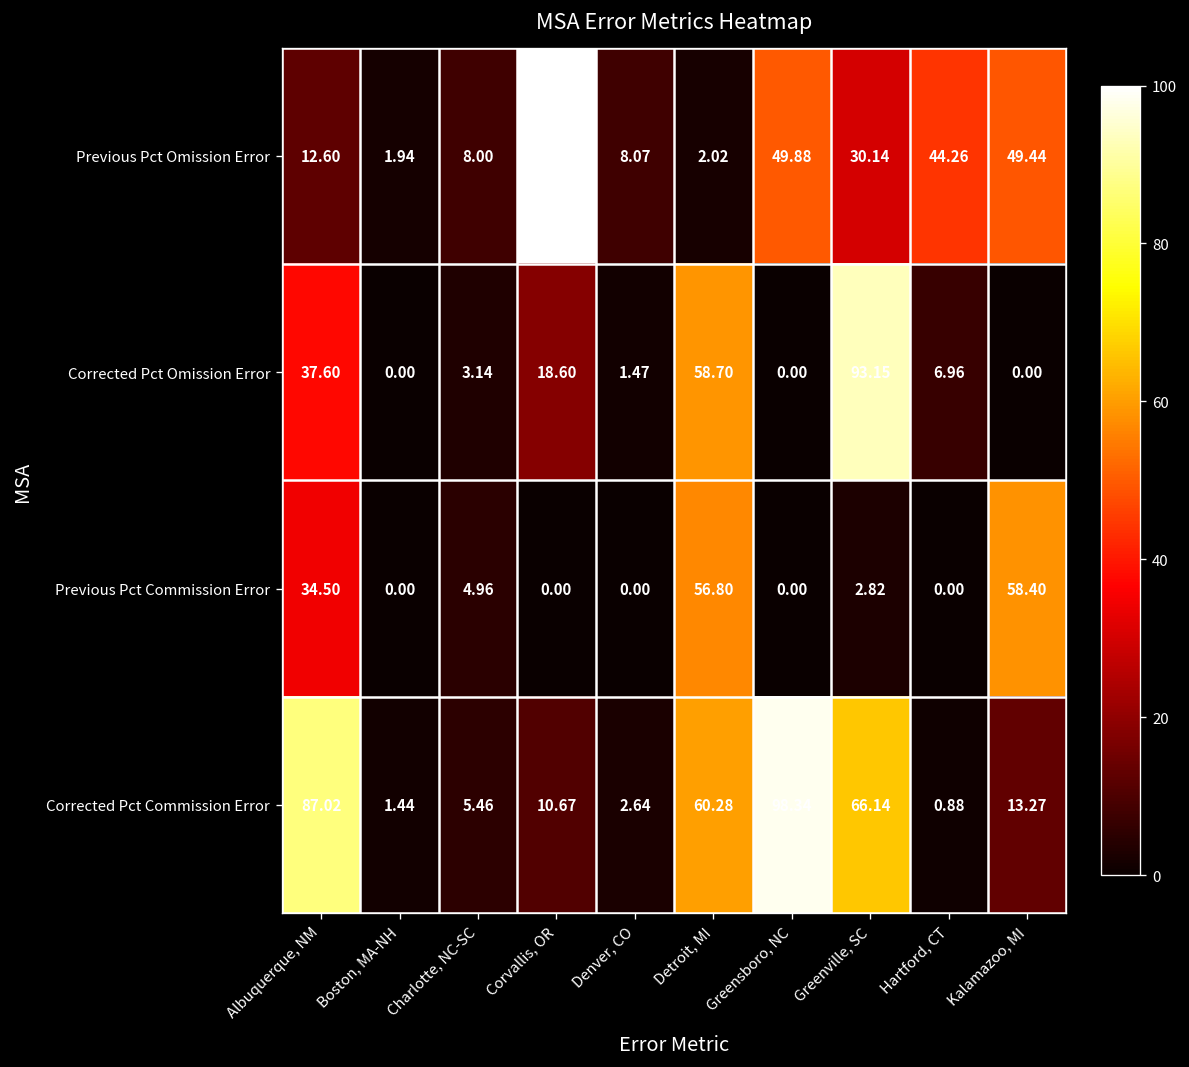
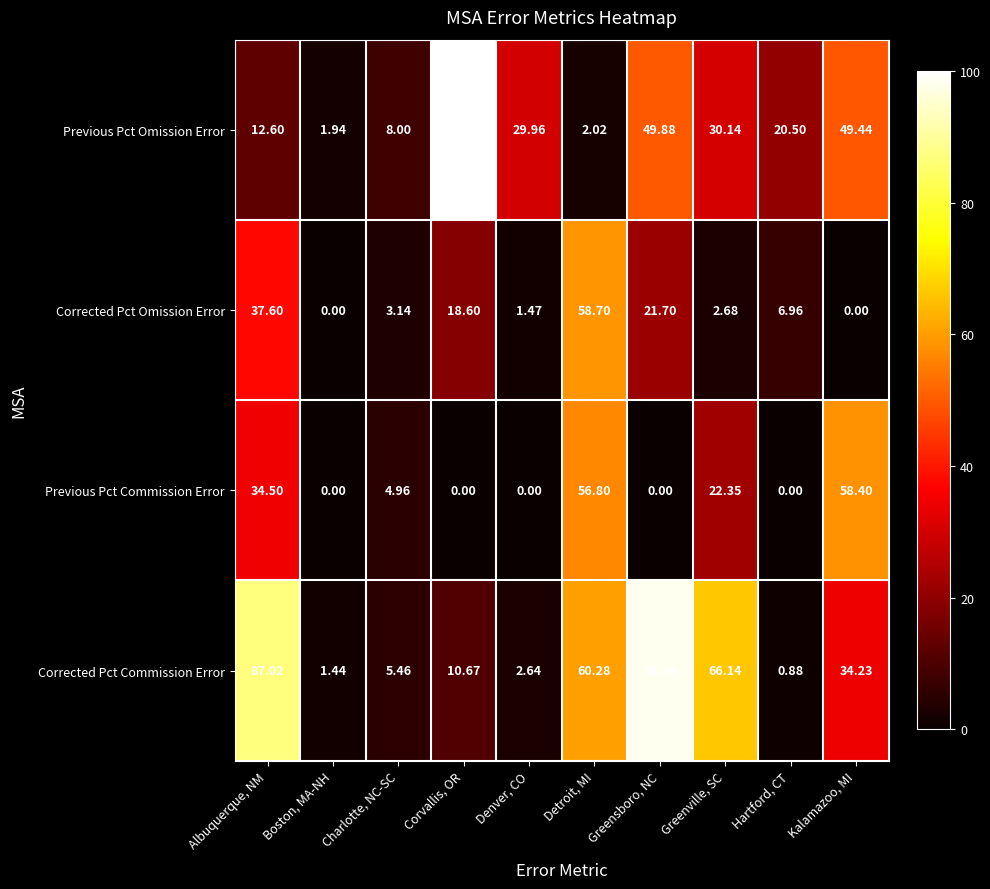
  {
    "Previous Pct Omission Error": {
      "Albuquerque, NM": 12.60,
      "Boston, MA-NH": 1.94,
      "Charlotte, NC-SC": 8.00,
-     "Denver, CO": 8.07,
+     "Denver, CO": 29.96,
      "Detroit, MI": 2.02,
      "Greensboro, NC": 49.88,
      "Greenville, SC": 30.14,
-     "Hartford, CT": 44.26,
+     "Hartford, CT": 20.50,
      "Kalamazoo, MI": 49.44
    },
    "Corrected Pct Omission Error": {
      "Albuquerque, NM": 37.60,
      "Boston, MA-NH": 0.00,
      "Charlotte, NC-SC": 3.14,
      "Corvallis, OR": 18.60,
      "Denver, CO": 1.47,
      "Detroit, MI": 58.70,
-     "Greensboro, NC": 0.00,
-     "Greenville, SC": 93.15,
+     "Greensboro, NC": 21.70,
+     "Greenville, SC": 2.68,
      "Hartford, CT": 6.96,
      "Kalamazoo, MI": 0.00
    },
    "Previous Pct Commission Error": {
      "Albuquerque, NM": 34.50,
      "Boston, MA-NH": 0.00,
      "Charlotte, NC-SC": 4.96,
      "Corvallis, OR": 0.00,
      "Denver, CO": 0.00,
      "Detroit, MI": 56.80,
      "Greensboro, NC": 0.00,
-     "Greenville, SC": 2.82,
+     "Greenville, SC": 22.35,
      "Hartford, CT": 0.00,
      "Kalamazoo, MI": 58.40
    },
    "Corrected Pct Commission Error": {
      "Albuquerque, NM": 87.02,
      "Boston, MA-NH": 1.44,
      "Charlotte, NC-SC": 5.46,
      "Corvallis, OR": 10.67,
      "Denver, CO": 2.64,
      "Detroit, MI": 60.28,
      "Greenville, SC": 66.14,
      "Hartford, CT": 0.88,
-     "Kalamazoo, MI": 13.27
+     "Kalamazoo, MI": 34.23
    }
  }
